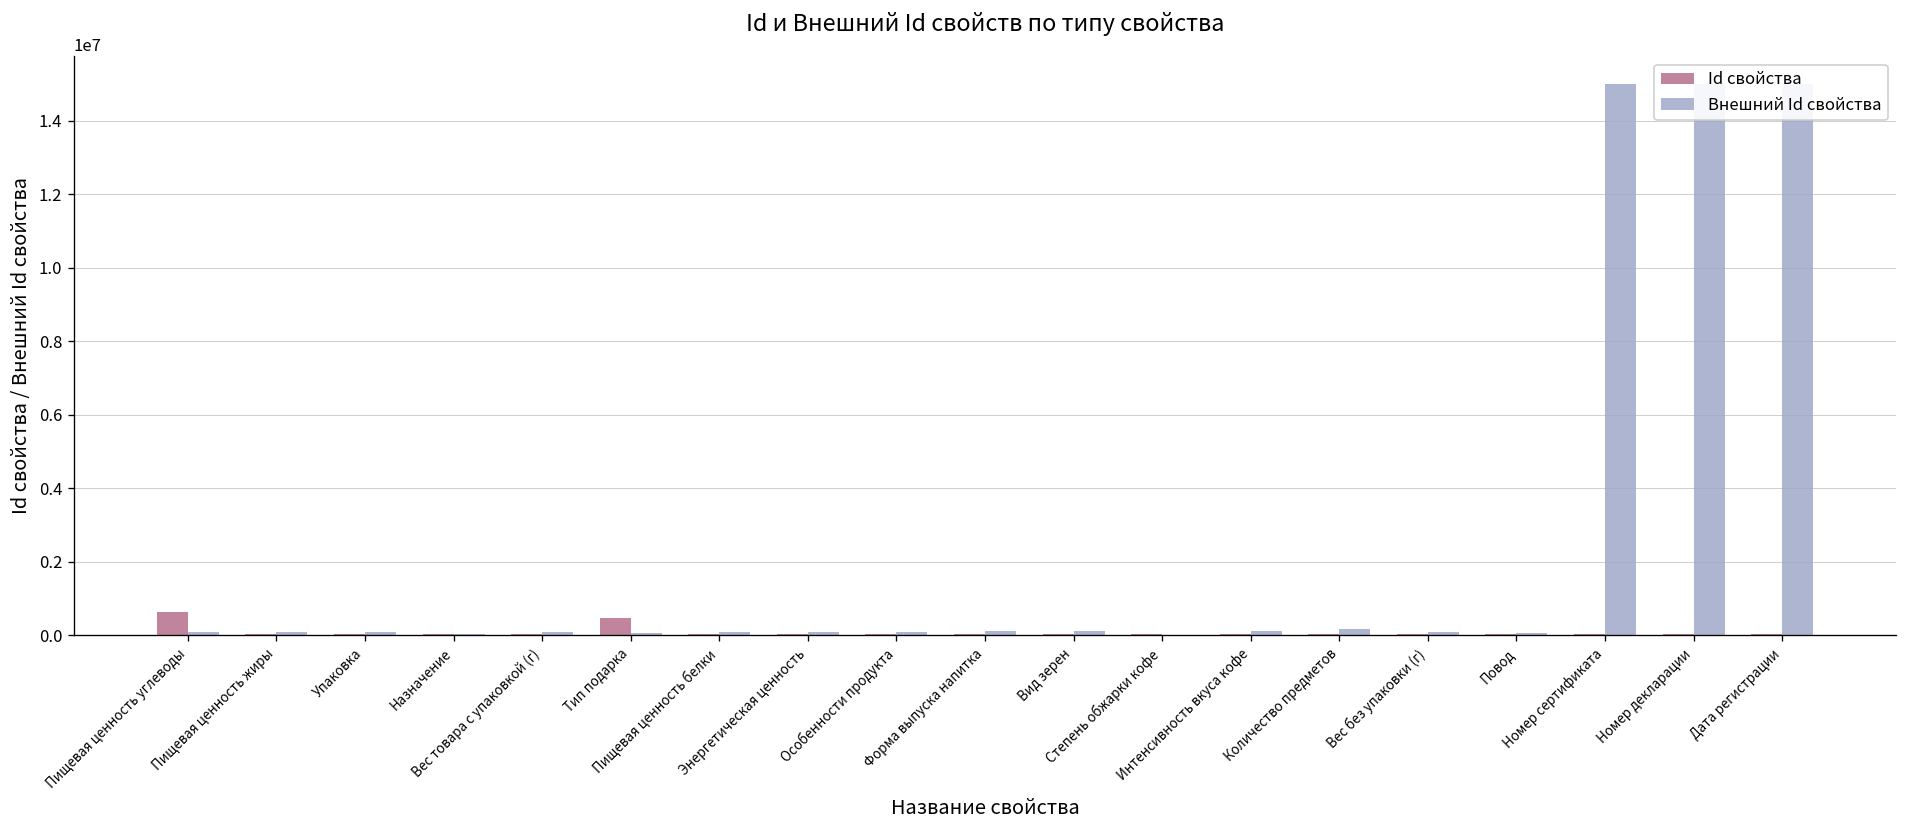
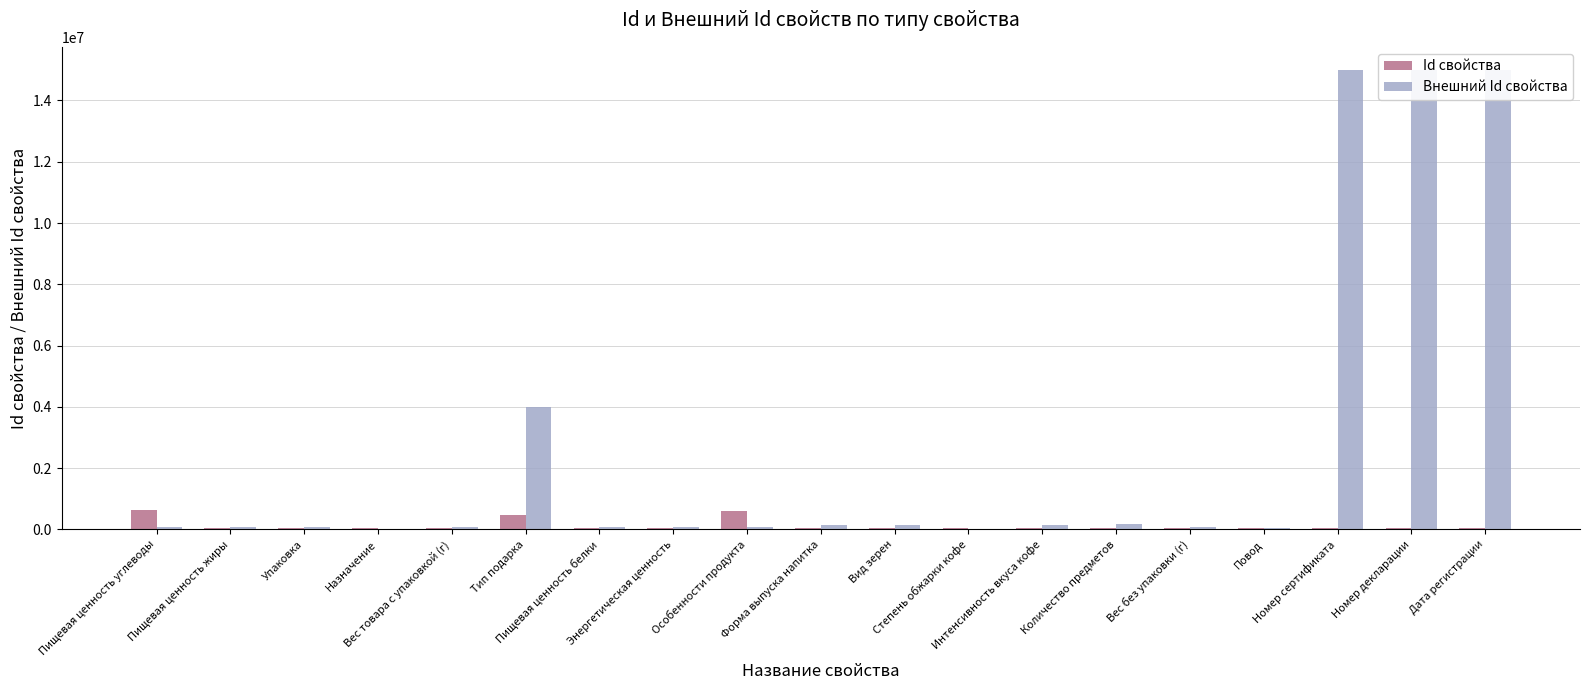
  {
    "Id свойства": {
      "Пищевая ценность углеводы": 600000,
      "Тип подарка": 500000,
-     "Особенности продукта": 0
+     "Особенности продукта": 600000
    },
    "Внешний Id свойства": {
      "Пищевая ценность углеводы": 100000,
      "Пищевая ценность жиры": 100000,
      "Упаковка": 100000,
      "Вес товара с упаковкой (г)": 100000,
-     "Тип подарка": 100000,
+     "Тип подарка": 4000000,
      "Пищевая ценность белки": 100000,
      "Энергетическая ценность": 100000,
      "Особенности продукта": 100000,
      "Форма выпуска напитка": 100000,
      "Вид зерен": 100000,
      "Интенсивность вкуса кофе": 100000,
      "Количество предметов": 200000,
      "Вес без упаковки (г)": 100000,
      "Номер сертификата": 15000000
    }
  }
